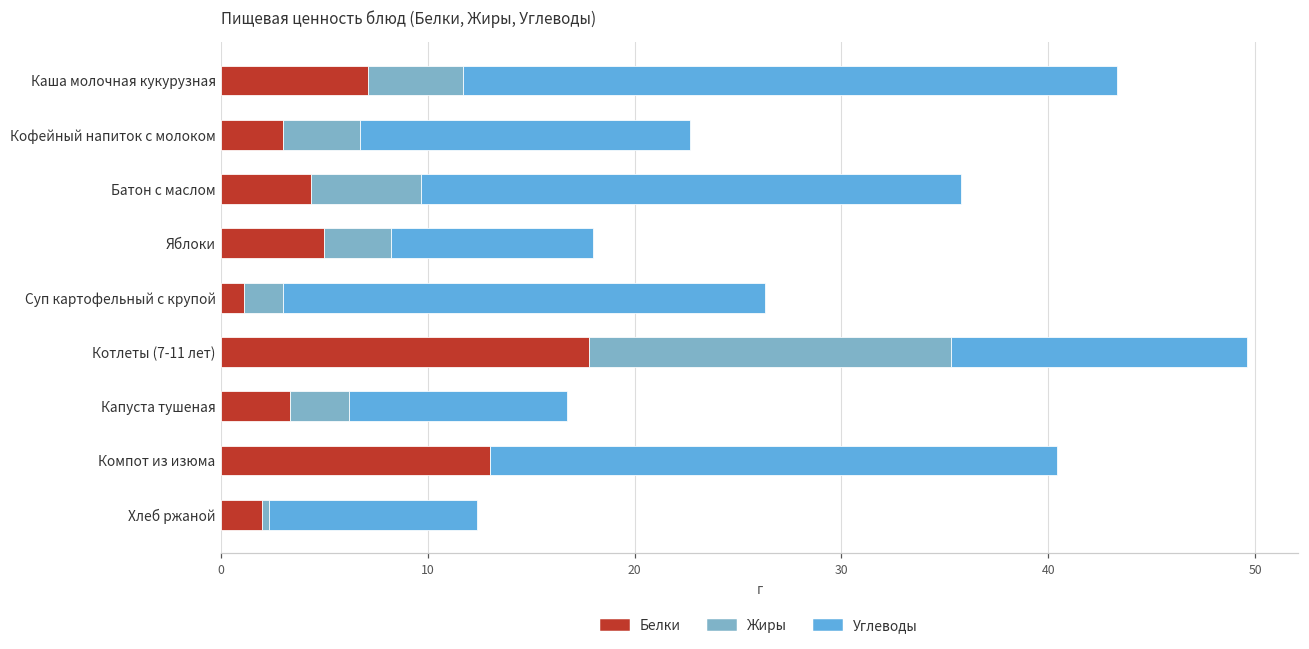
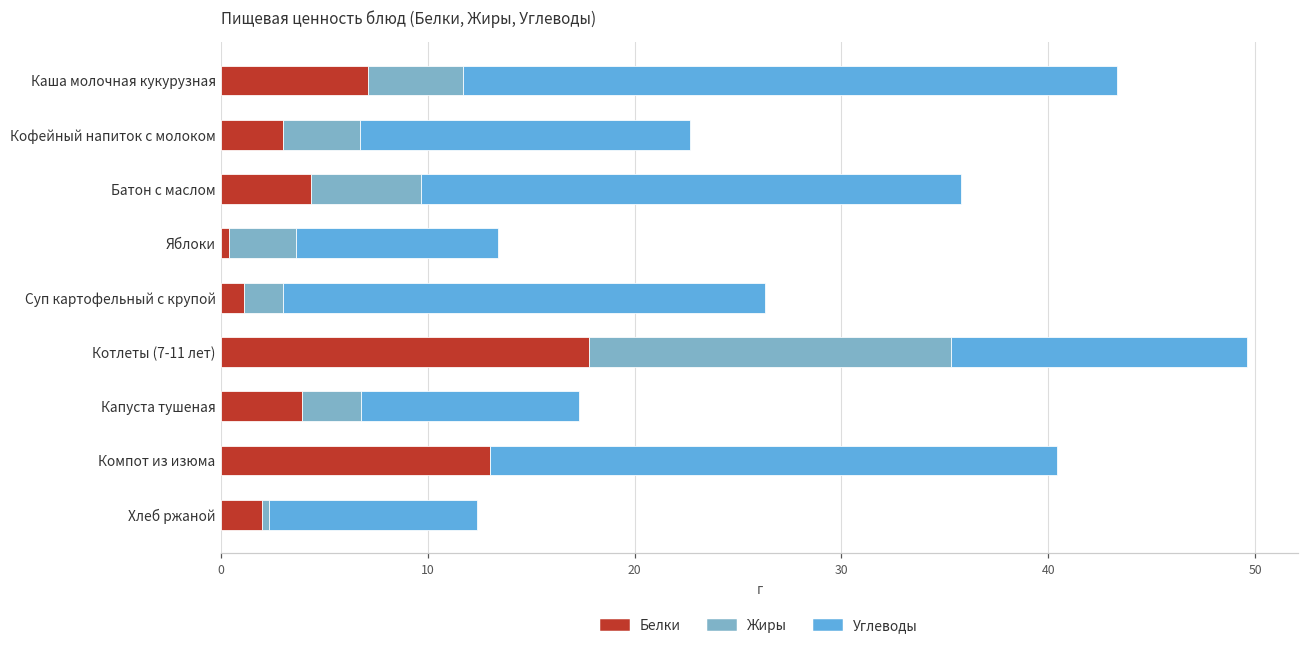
  {
    "Белки": {
      "Каша молочная кукурузная": 7.1,
      "Кофейный напиток с молоком": 3.0,
      "Батон с маслом": 4.4,
-     "Яблоки": 5.0,
+     "Яблоки": 0.4,
      "Суп картофельный с крупой": 1.1,
      "Котлеты (7-11 лет)": 17.8,
-     "Капуста тушеная": 3.3,
+     "Капуста тушеная": 3.9,
      "Компот из изюма": 13.0,
      "Хлеб ржаной": 2.0
    }
  }
